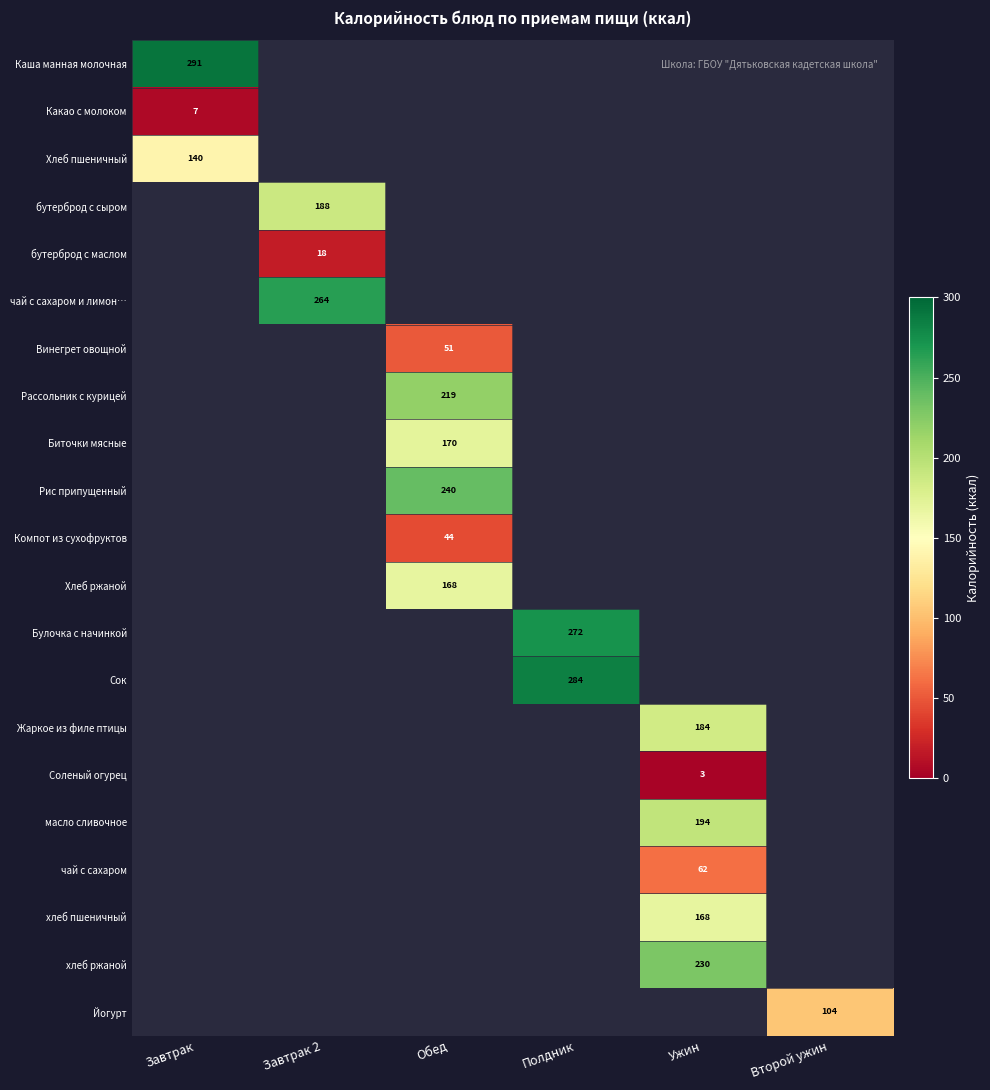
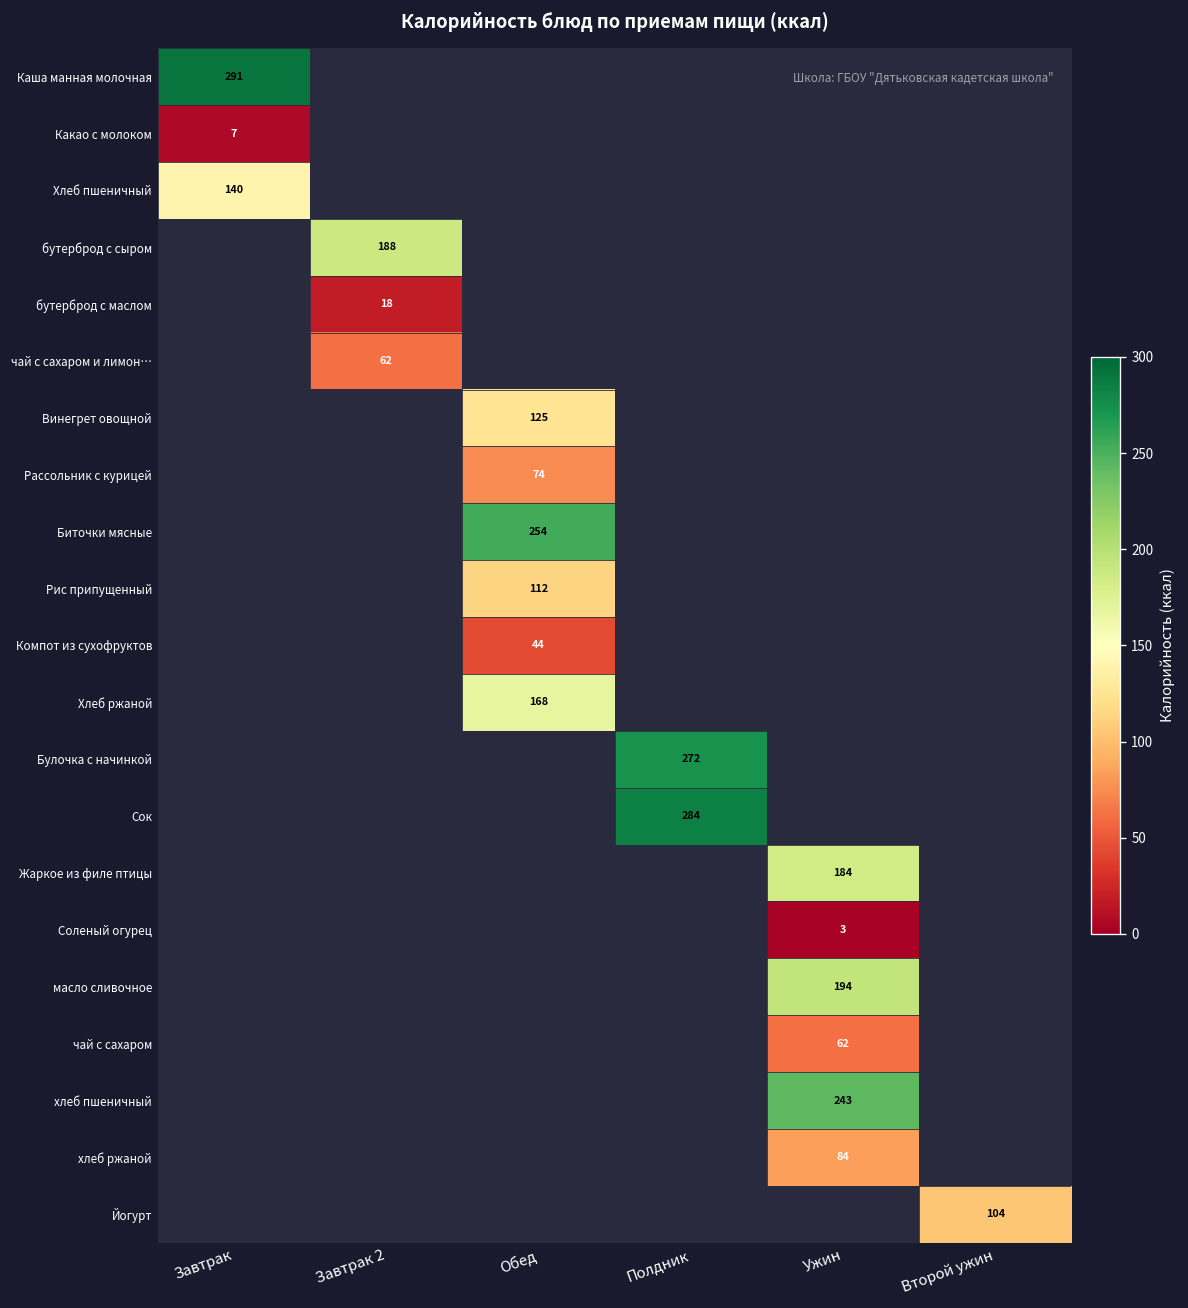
  {
    "Каша манная молочная": {
      "Завтрак": 291
    },
    "Какао с молоком": {
      "Завтрак": 7
    },
    "Хлеб пшеничный": {
      "Завтрак": 140
    },
    "бутерброд с сыром": {
      "Завтрак 2": 188
    },
    "бутерброд с маслом": {
      "Завтрак 2": 18
    },
    "чай с сахаром и лимон…": {
-     "Завтрак 2": 264
+     "Завтрак 2": 62
    },
    "Винегрет овощной": {
-     "Обед": 51
+     "Обед": 125
    },
    "Рассольник с курицей": {
-     "Обед": 219
+     "Обед": 74
    },
    "Биточки мясные": {
-     "Обед": 170
+     "Обед": 254
    },
    "Рис припущенный": {
-     "Обед": 240
+     "Обед": 112
    },
    "Компот из сухофруктов": {
      "Обед": 44
    },
    "Хлеб ржаной": {
      "Обед": 168
    },
    "Булочка с начинкой": {
      "Полдник": 272
    },
    "Сок": {
      "Полдник": 284
    },
    "Жаркое из филе птицы": {
      "Ужин": 184
    },
    "Соленый огурец": {
      "Ужин": 3
    },
    "масло сливочное": {
      "Ужин": 194
    },
    "чай с сахаром": {
      "Ужин": 62
    },
    "хлеб пшеничный": {
-     "Ужин": 168
+     "Ужин": 243
    },
    "хлеб ржаной": {
-     "Ужин": 230
+     "Ужин": 84
    },
    "Йогурт": {
      "Второй ужин": 104
    }
  }
